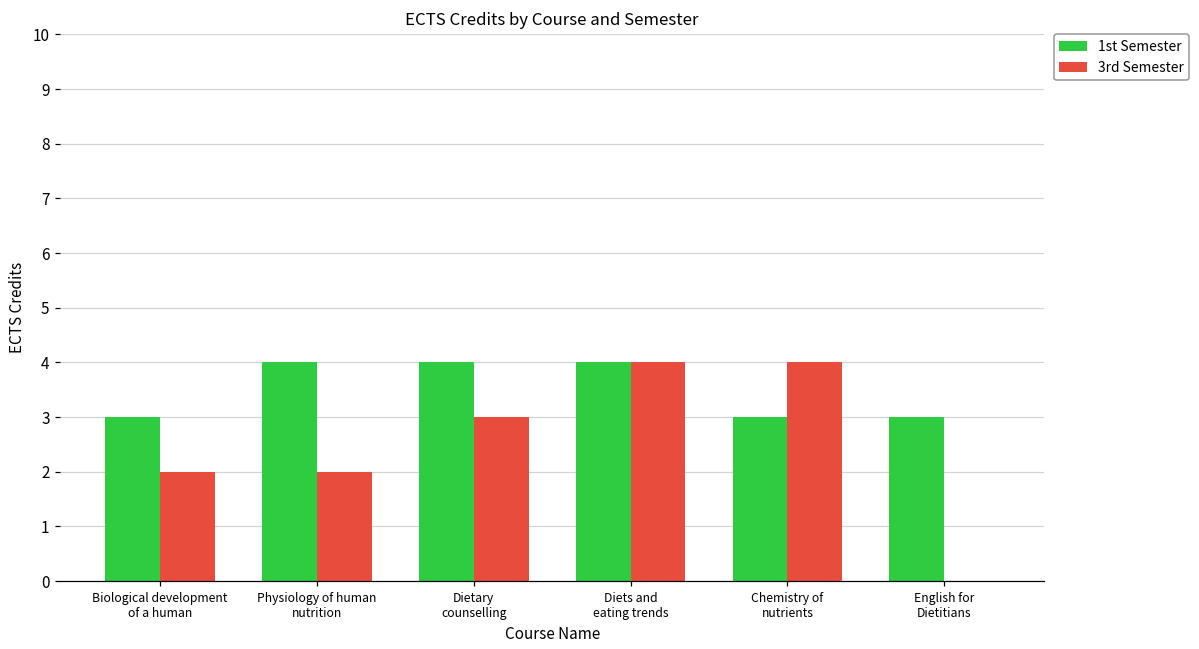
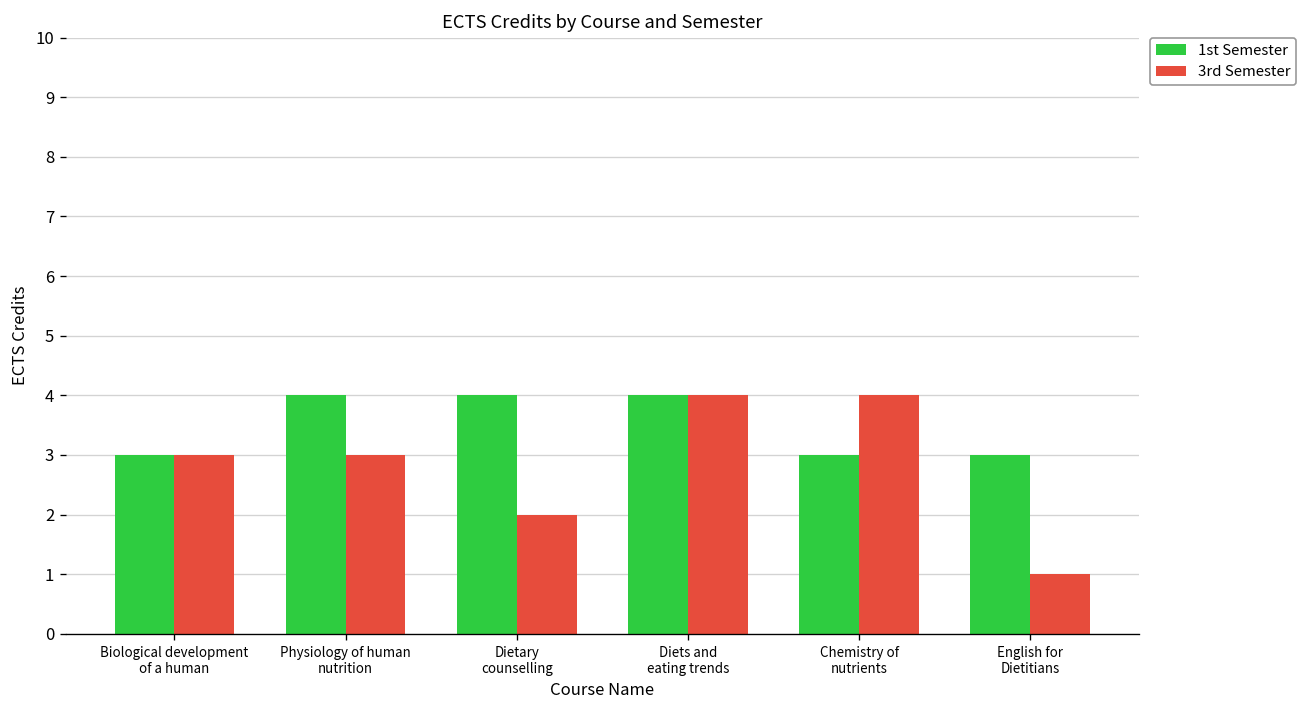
  {
    "1st Semester": {
      "Biological development of a human": 3,
      "Physiology of human nutrition": 4,
      "Dietary counselling": 4,
      "Diets and eating trends": 4,
      "Chemistry of nutrients": 3,
      "English for Dietitians": 3
    },
    "3rd Semester": {
-     "Biological development of a human": 2,
-     "Physiology of human nutrition": 2,
-     "Dietary counselling": 3,
+     "Biological development of a human": 3,
+     "Physiology of human nutrition": 3,
+     "Dietary counselling": 2,
      "Diets and eating trends": 4,
      "Chemistry of nutrients": 4,
-     "English for Dietitians": 0
+     "English for Dietitians": 1
    }
  }
